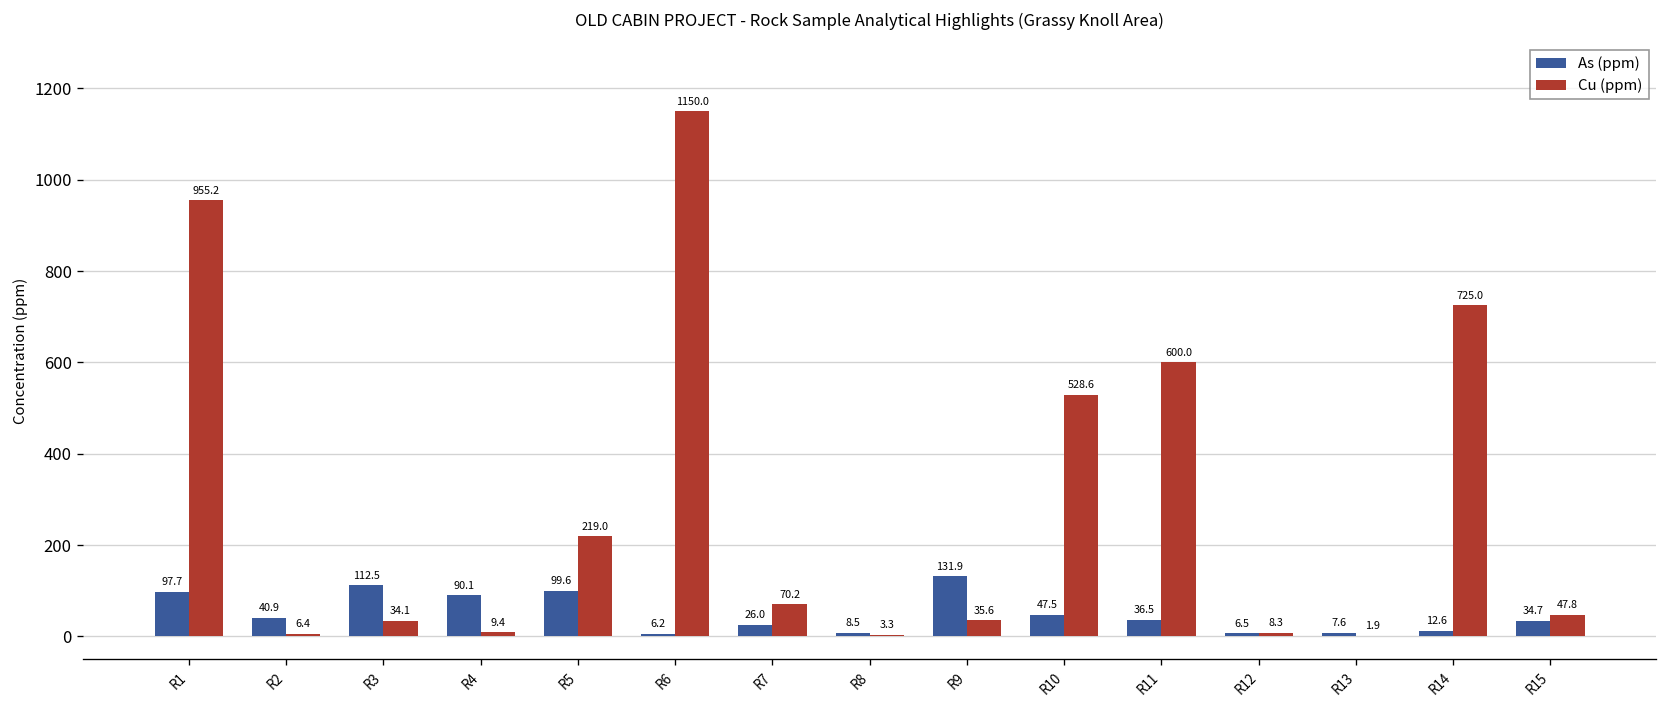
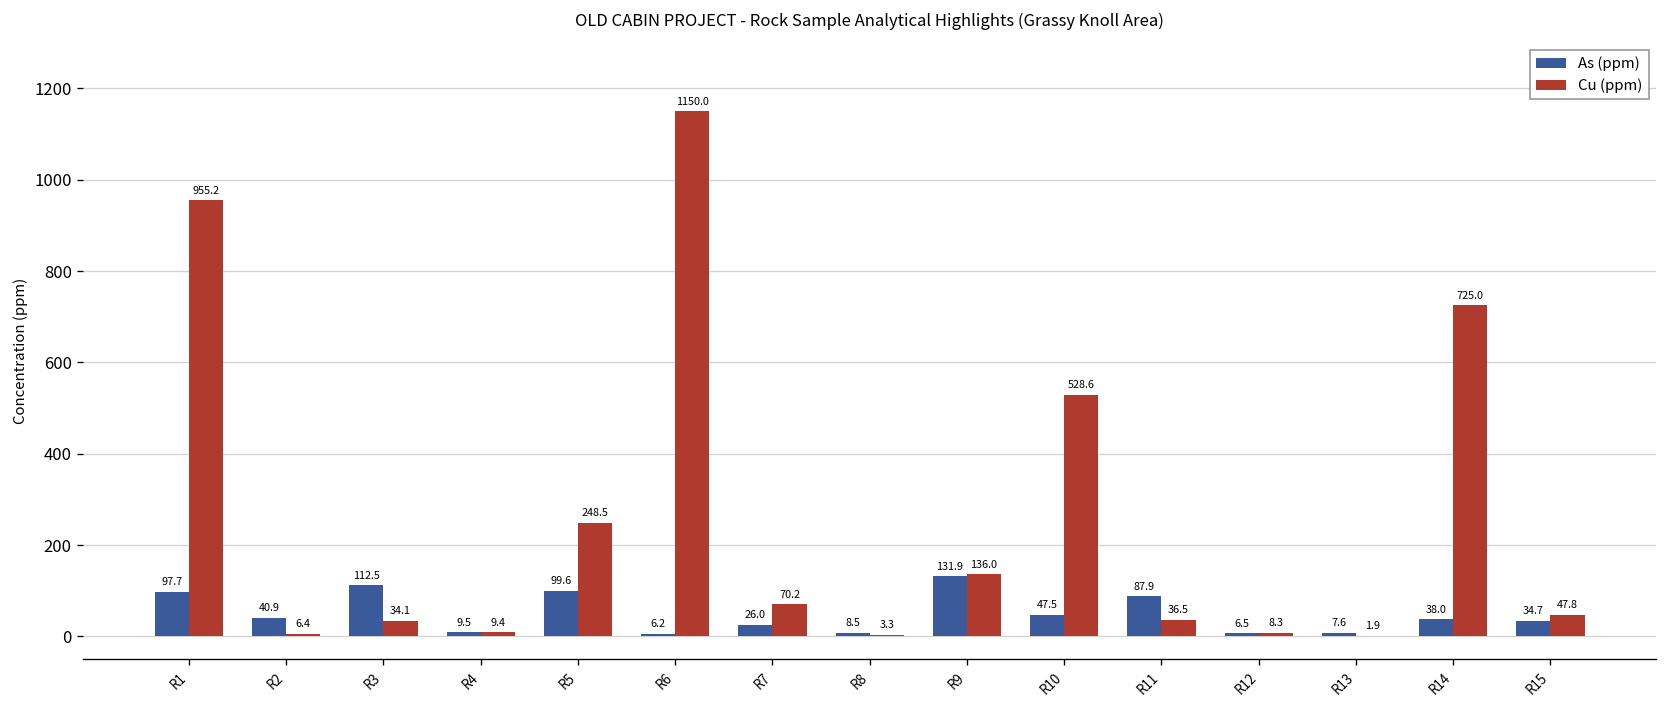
  {
    "As (ppm)": {
      "R1": 97.7,
      "R2": 40.9,
      "R3": 112.5,
-     "R4": 90.1,
+     "R4": 9.5,
      "R5": 99.6,
      "R6": 6.2,
      "R7": 26.0,
      "R8": 8.5,
      "R9": 131.9,
      "R10": 47.5,
-     "R11": 36.5,
+     "R11": 87.9,
      "R12": 6.5,
      "R13": 7.6,
-     "R14": 12.6,
+     "R14": 38.0,
      "R15": 34.7
    },
    "Cu (ppm)": {
      "R1": 955.2,
      "R2": 6.4,
      "R3": 34.1,
      "R4": 9.4,
-     "R5": 219.0,
+     "R5": 248.5,
      "R6": 1150.0,
      "R7": 70.2,
      "R8": 3.3,
-     "R9": 35.6,
+     "R9": 136.0,
      "R10": 528.6,
-     "R11": 600.0,
+     "R11": 36.5,
      "R12": 8.3,
      "R13": 1.9,
      "R14": 725.0,
      "R15": 47.8
    }
  }
